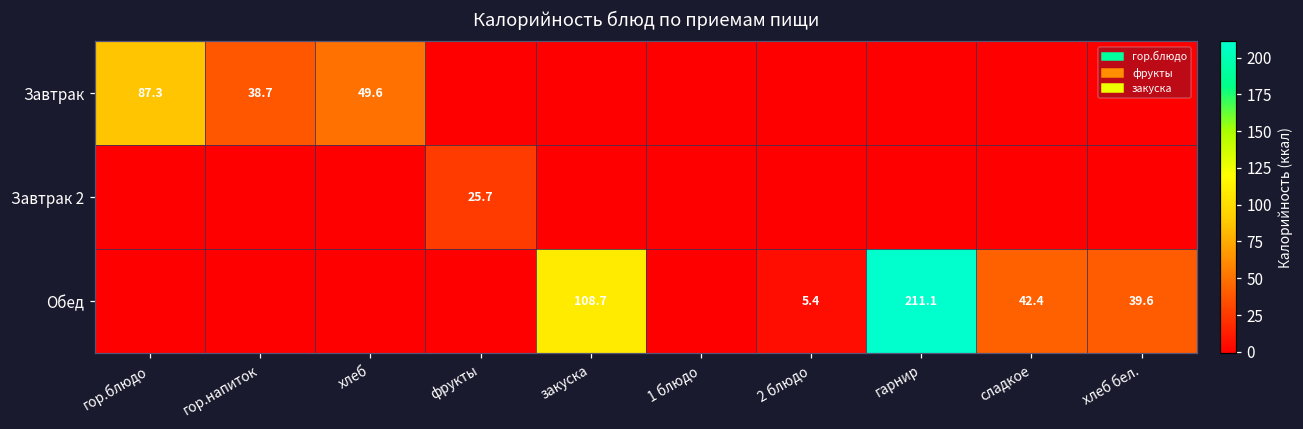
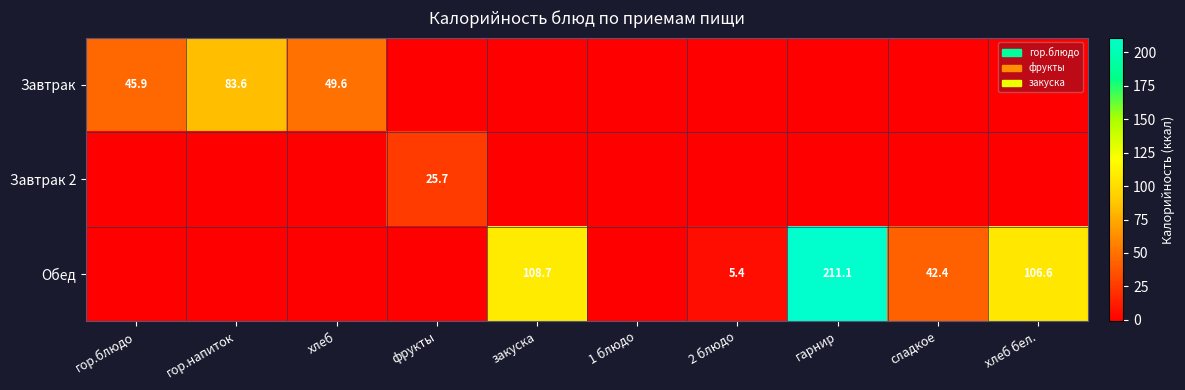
  {
    "Завтрак": {
-     "гор.блюдо": 87.3,
-     "гор.напиток": 38.7
+     "гор.блюдо": 45.9,
+     "гор.напиток": 83.6
    },
    "Обед": {
-     "хлеб бел.": 39.6
+     "хлеб бел.": 106.6
    }
  }
